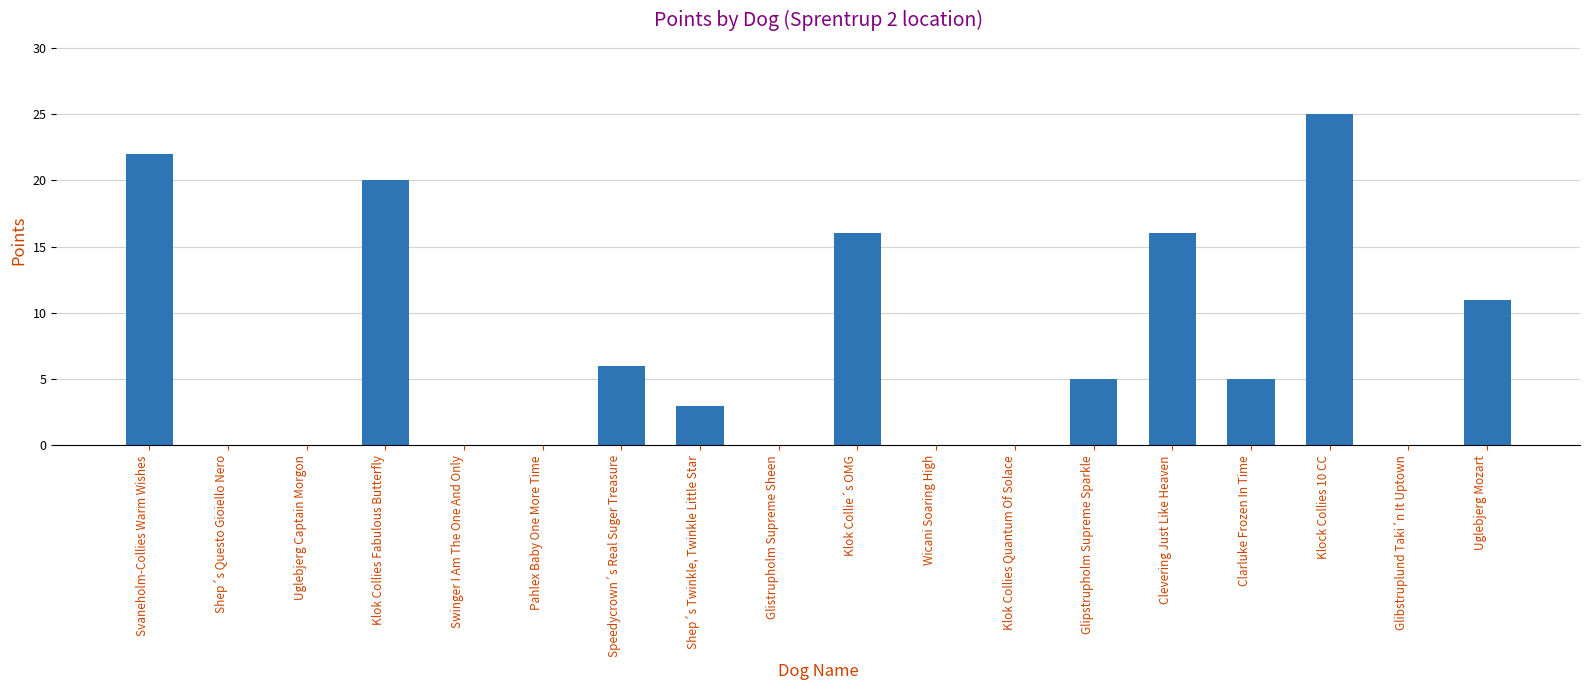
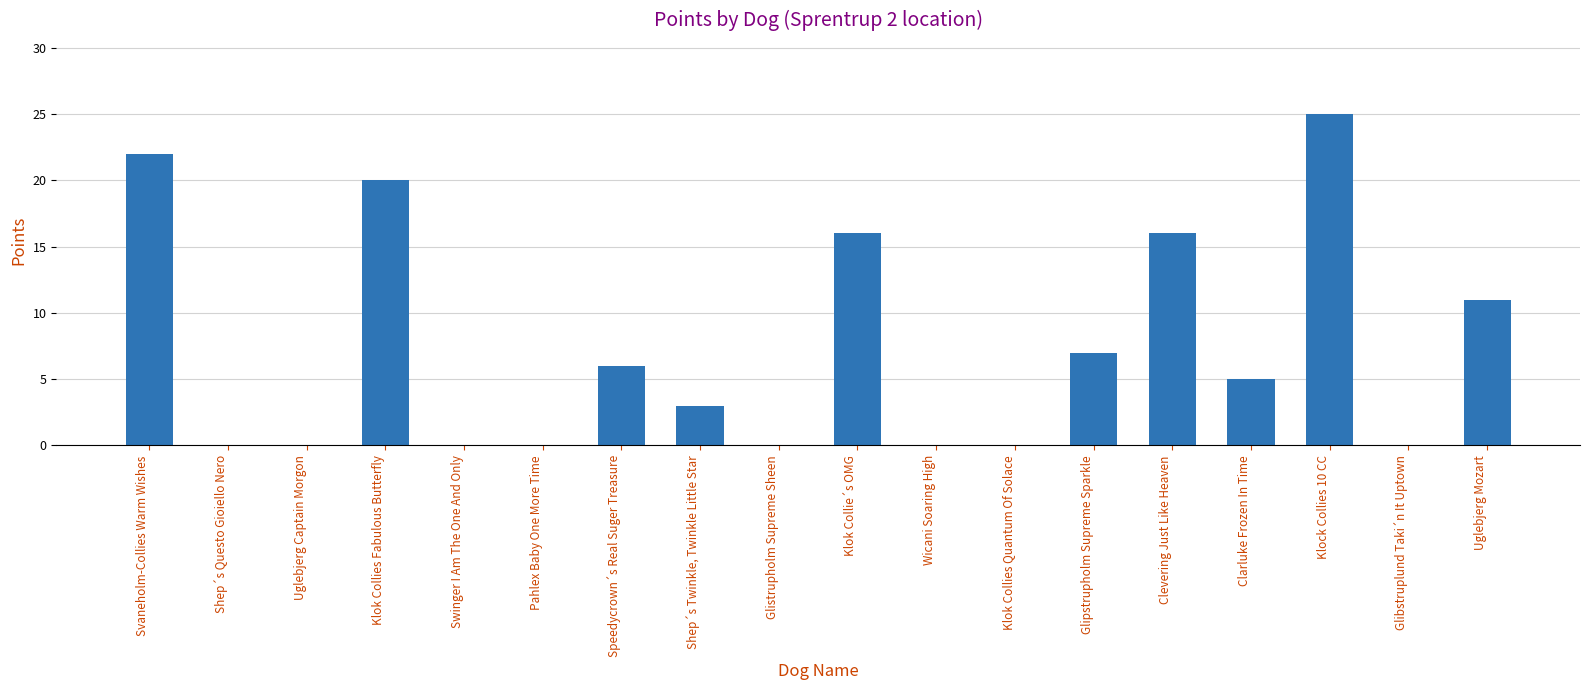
  {
    "Svaneholm-Collies Warm Wishes": 22,
    "Shep´s Questo Gioiello Nero": 0,
    "Uglebjerg Captain Morgon": 0,
    "Klok Collies Fabulous Butterfly": 20,
    "Swinger I Am The One And Only": 0,
    "Pahlex Baby One More Time": 0,
    "Speedycrown´s Real Suger Treasure": 6,
    "Shep´s Twinkle, Twinkle Little Star": 3,
    "Glistrupholm Supreme Sheen": 0,
    "Klok Collie´s OMG": 16,
    "Wicani Soaring High": 0,
    "Klok Collies Quantum Of Solace": 0,
-   "Glipstrupholm Supreme Sparkle": 5,
+   "Glipstrupholm Supreme Sparkle": 7,
    "Clevering Just Like Heaven": 16,
    "Clarluke Frozen In Time": 5,
    "Klock Collies 10 CC": 25,
    "Glibstruplund Taki´n It Uptown": 0,
    "Uglebjerg Mozart": 11
  }
